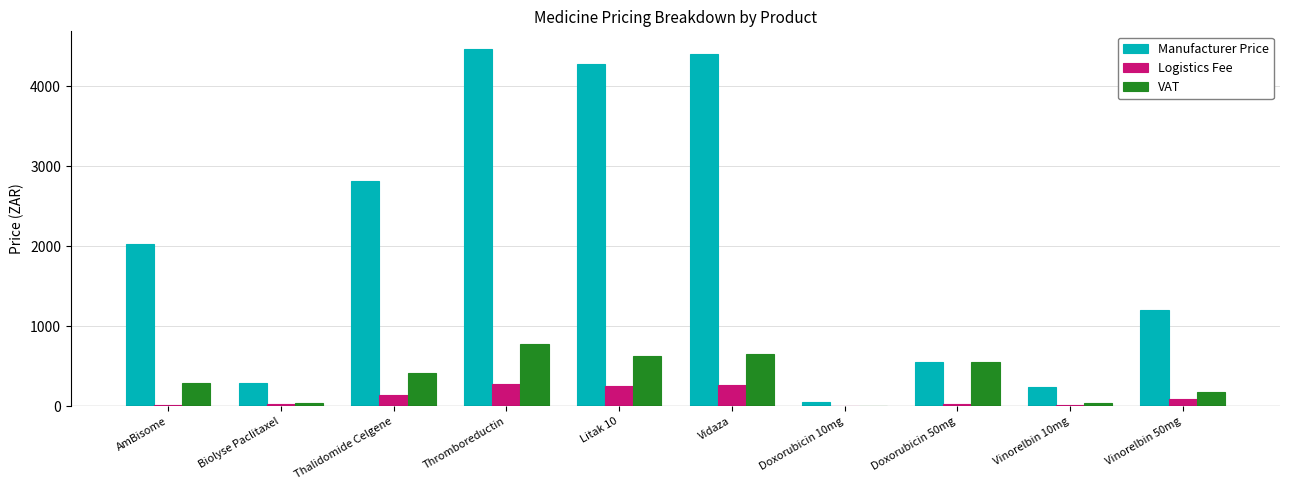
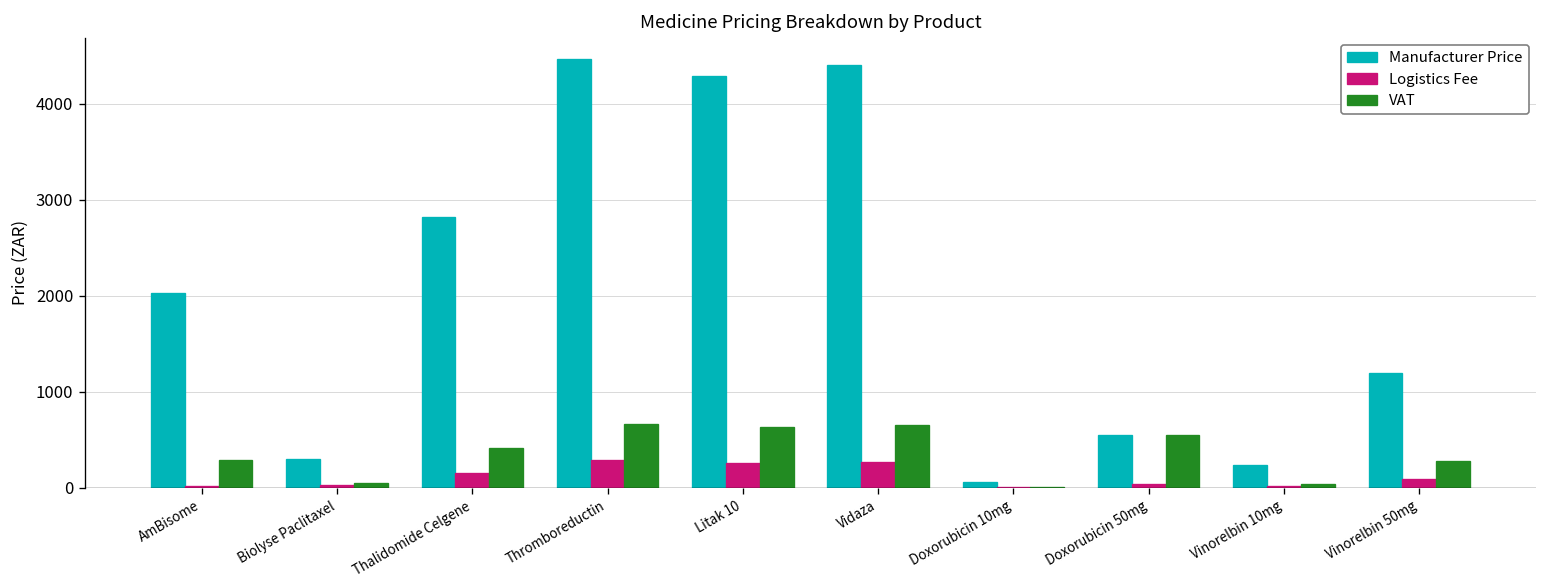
  {
    "Manufacturer Price": {
      "AmBisome": 2000,
      "Biolyse Paclitaxel": 300,
      "Thalidomide Celgene": 2800,
      "Thromboreductin": 4500,
      "Litak 10": 4300,
      "Vidaza": 4400,
      "Doxorubicin 10mg": 100,
      "Doxorubicin 50mg": 600,
      "Vinorelbin 10mg": 200,
      "Vinorelbin 50mg": 1200
    },
    "Logistics Fee": {
      "Thalidomide Celgene": 100,
      "Thromboreductin": 300,
      "Litak 10": 300,
      "Vidaza": 300,
      "Doxorubicin 50mg": 0,
      "Vinorelbin 50mg": 100
    },
    "VAT": {
      "AmBisome": 300,
      "Biolyse Paclitaxel": 0,
      "Thalidomide Celgene": 400,
-     "Thromboreductin": 800,
+     "Thromboreductin": 700,
      "Litak 10": 600,
      "Vidaza": 700,
      "Doxorubicin 50mg": 600,
      "Vinorelbin 10mg": 0,
-     "Vinorelbin 50mg": 200
+     "Vinorelbin 50mg": 300
    }
  }
